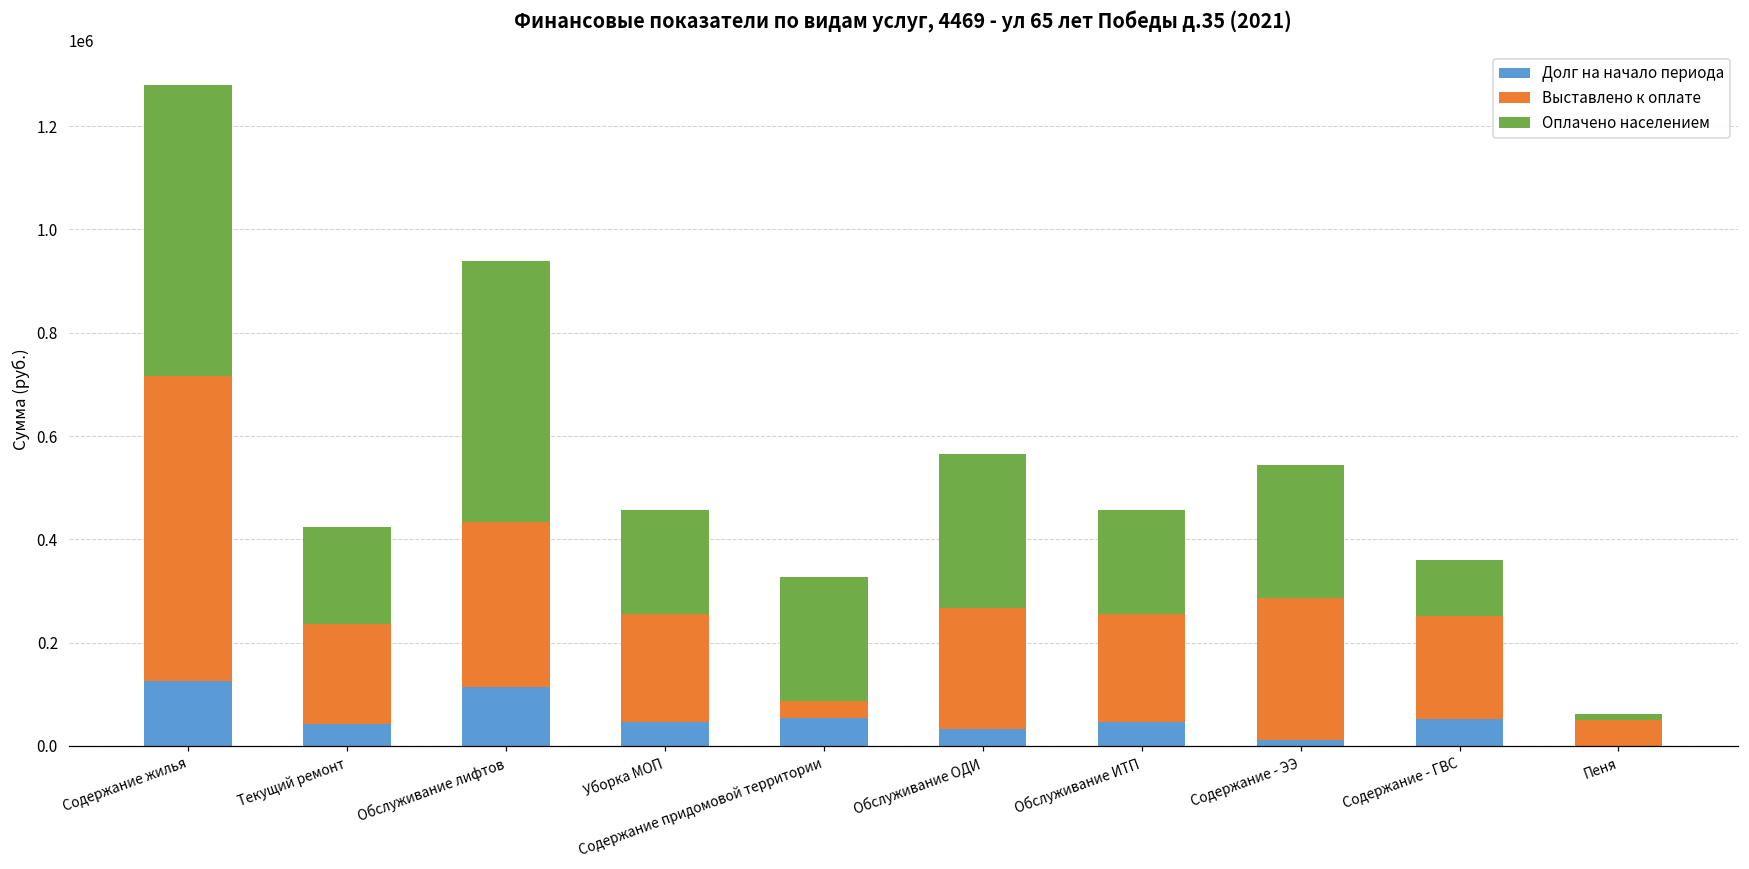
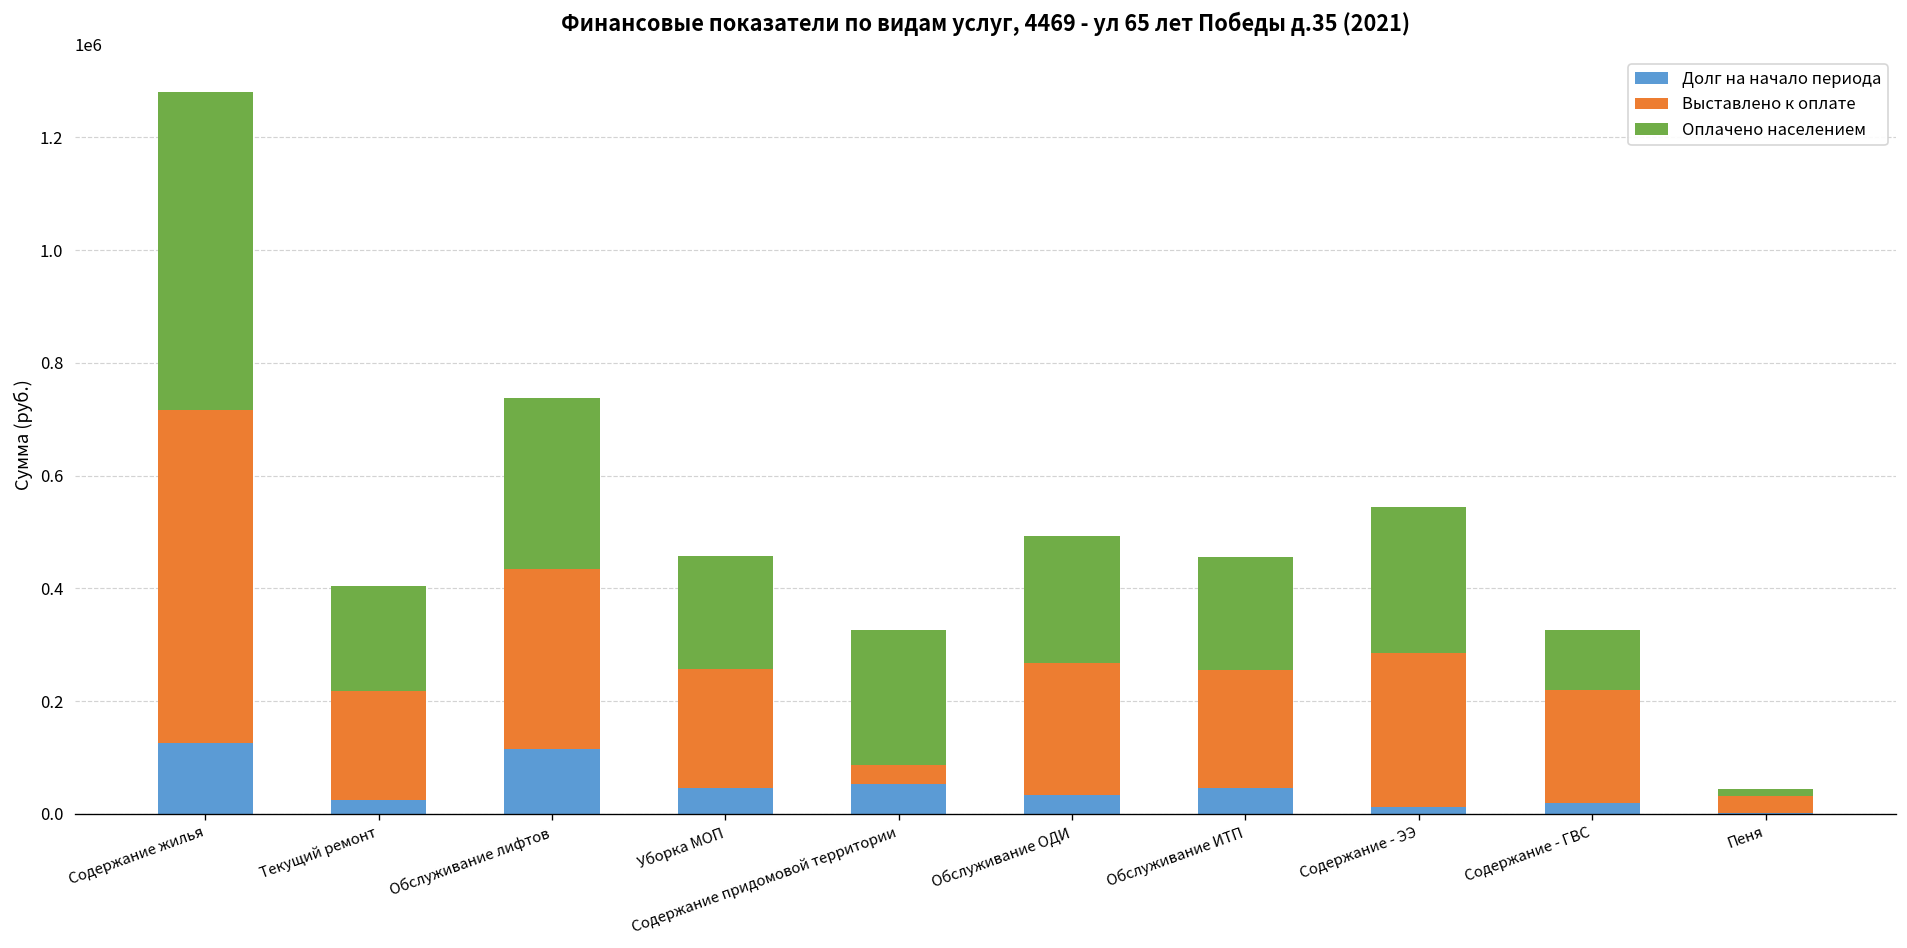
  {
    "Долг на начало периода": {
      "Содержание жилья": 130000,
-     "Текущий ремонт": 40000,
+     "Текущий ремонт": 20000,
      "Обслуживание лифтов": 110000,
      "Уборка МОП": 50000,
      "Содержание придомовой территории": 50000,
      "Обслуживание ОДИ": 30000,
      "Обслуживание ИТП": 50000,
      "Содержание - ЭЭ": 10000,
-     "Содержание - ГВС": 50000
+     "Содержание - ГВС": 20000
    },
    "Выставлено к оплате": {
      "Содержание жилья": 590000,
      "Текущий ремонт": 190000,
      "Обслуживание лифтов": 320000,
      "Уборка МОП": 210000,
      "Содержание придомовой территории": 30000,
      "Обслуживание ОДИ": 230000,
      "Обслуживание ИТП": 210000,
      "Содержание - ЭЭ": 270000,
      "Содержание - ГВС": 200000,
-     "Пеня": 50000
+     "Пеня": 30000
    },
    "Оплачено населением": {
      "Содержание жилья": 560000,
      "Текущий ремонт": 190000,
-     "Обслуживание лифтов": 500000,
+     "Обслуживание лифтов": 300000,
      "Уборка МОП": 200000,
      "Содержание придомовой территории": 240000,
-     "Обслуживание ОДИ": 300000,
+     "Обслуживание ОДИ": 220000,
      "Обслуживание ИТП": 200000,
      "Содержание - ЭЭ": 260000,
      "Содержание - ГВС": 110000,
      "Пеня": 10000
    }
  }
